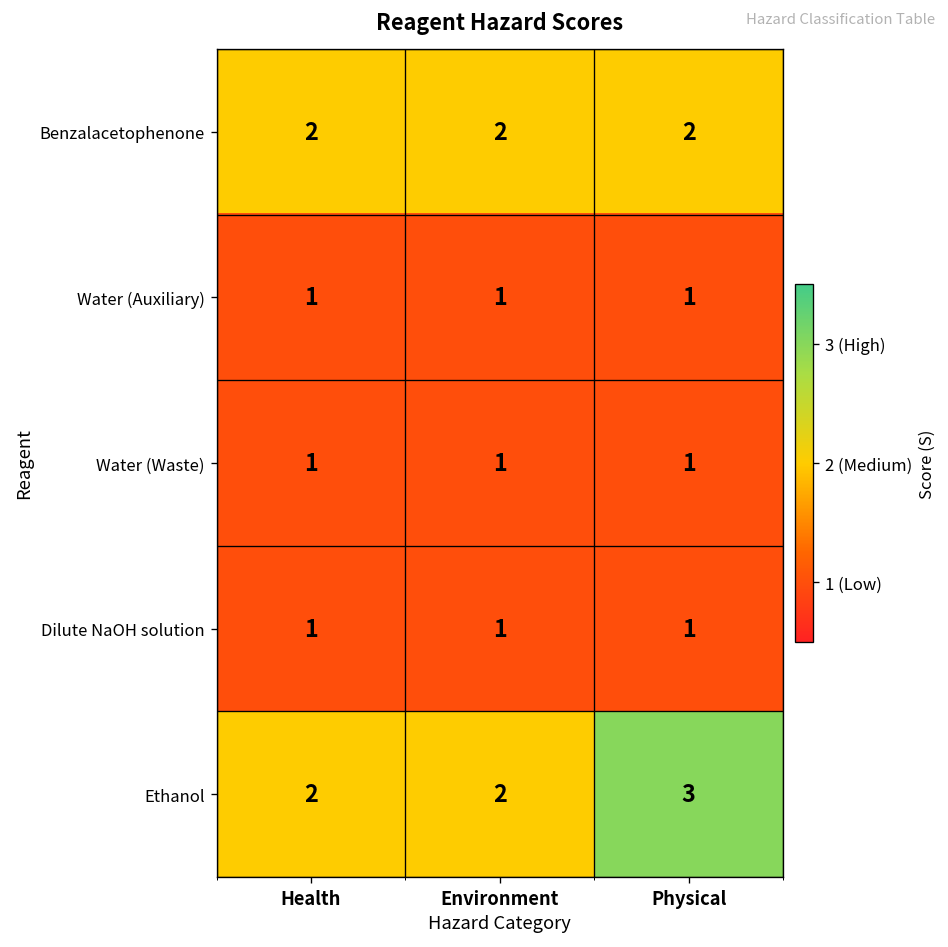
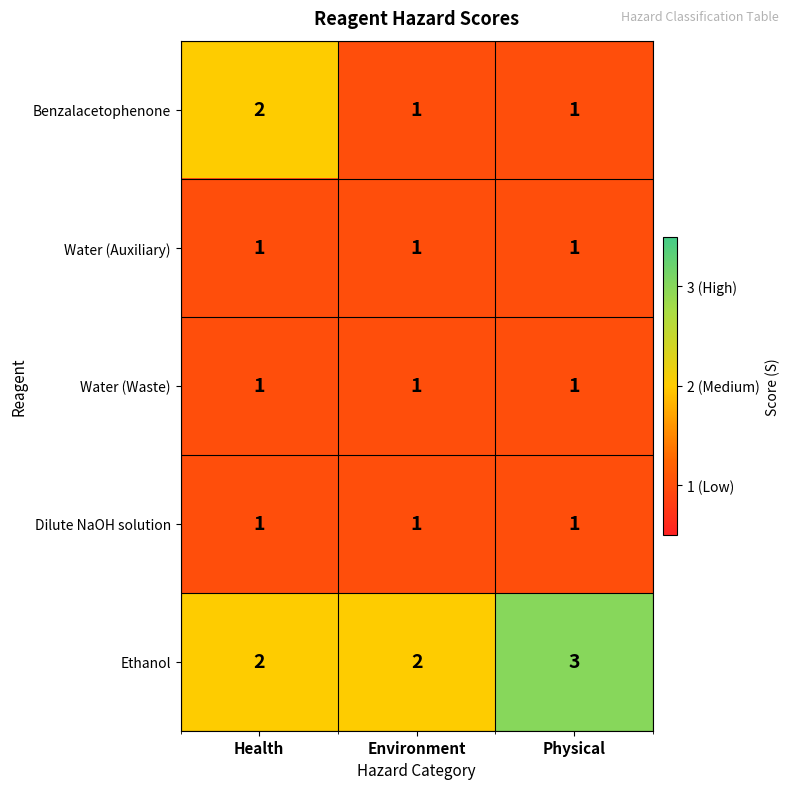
  {
    "Benzalacetophenone": {
      "Health": 2,
-     "Environment": 2,
-     "Physical": 2
+     "Environment": 1,
+     "Physical": 1
    },
    "Water (Auxiliary)": {
      "Health": 1,
      "Environment": 1,
      "Physical": 1
    },
    "Water (Waste)": {
      "Health": 1,
      "Environment": 1,
      "Physical": 1
    },
    "Dilute NaOH solution": {
      "Health": 1,
      "Environment": 1,
      "Physical": 1
    },
    "Ethanol": {
      "Health": 2,
      "Environment": 2,
      "Physical": 3
    }
  }
